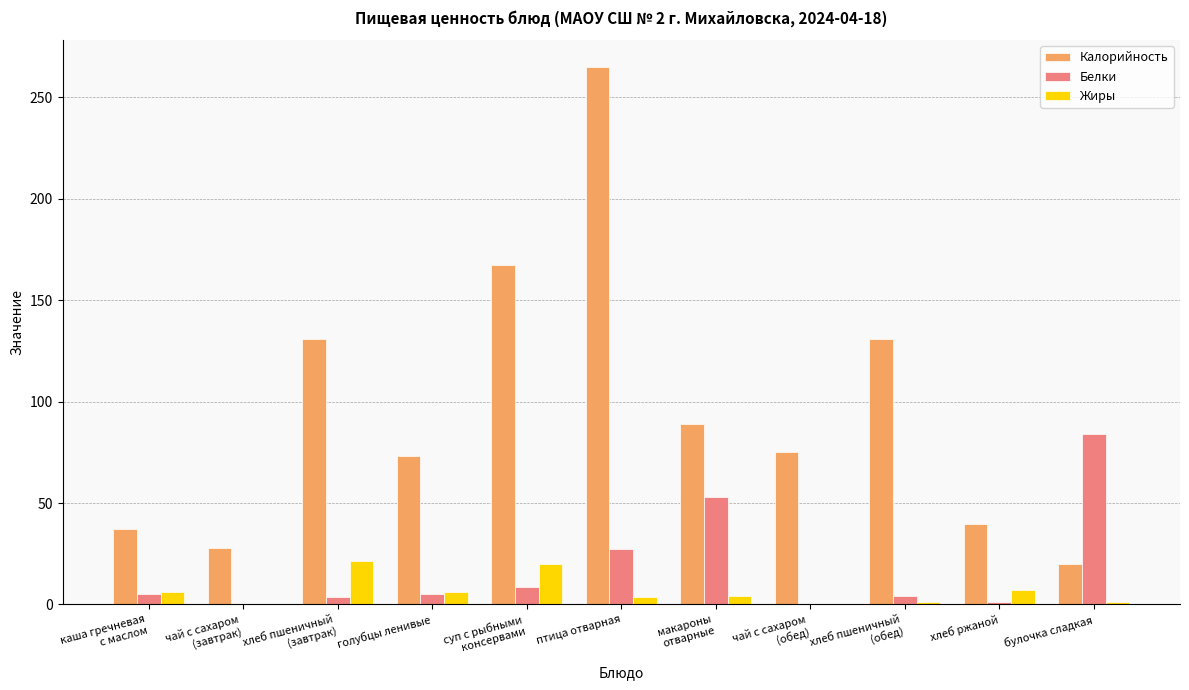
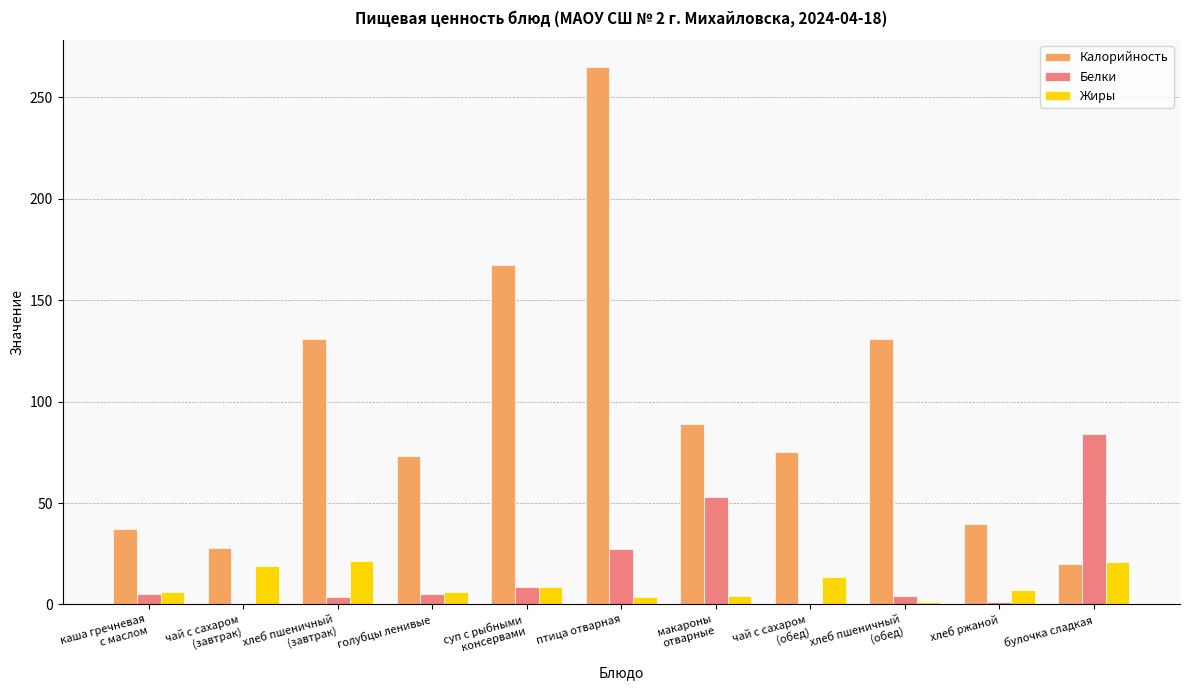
  {
    "Жиры": {
      "каша гречневая с маслом": 6,
-     "чай с сахаром (завтрак)": 0,
+     "чай с сахаром (завтрак)": 19,
      "хлеб пшеничный (завтрак)": 22,
      "голубцы ленивые": 6,
-     "суп с рыбными консервами": 20,
+     "суп с рыбными консервами": 8,
      "птица отварная": 3,
      "макароны отварные": 4,
-     "чай с сахаром (обед)": 0,
+     "чай с сахаром (обед)": 14,
      "хлеб ржаной": 7,
-     "булочка сладкая": 1
+     "булочка сладкая": 21
    }
  }
